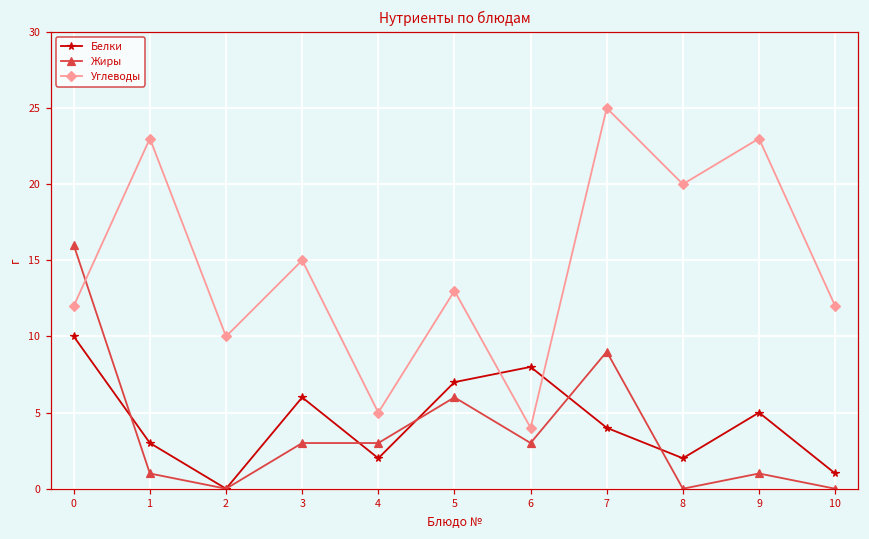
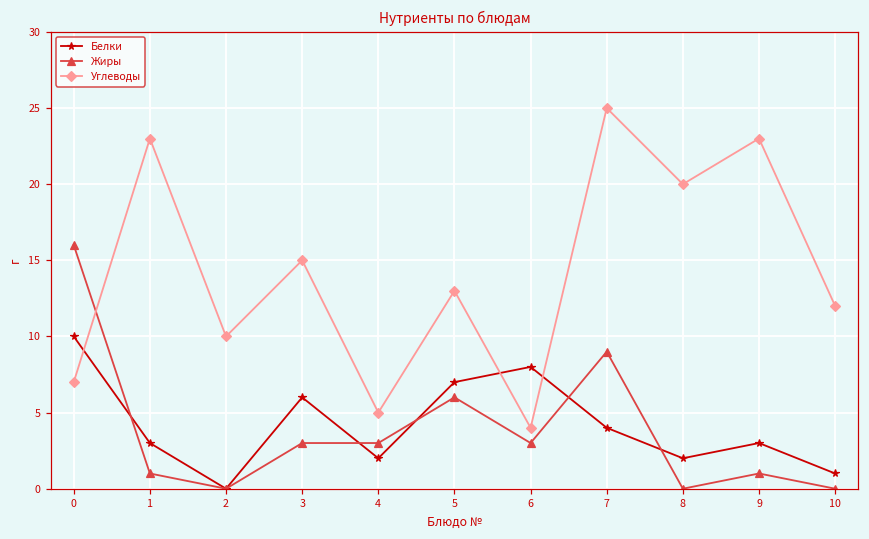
  {
    "Белки": {
      "0": 10,
      "1": 3,
      "3": 6,
      "4": 2,
      "5": 7,
      "6": 8,
      "7": 4,
      "8": 2,
-     "9": 5,
+     "9": 3,
      "10": 1
    },
    "Жиры": {
      "0": 16,
      "1": 1,
      "3": 3,
      "4": 3,
      "5": 6,
      "6": 3,
      "7": 9,
      "8": 0,
      "9": 1,
      "10": 0
    },
    "Углеводы": {
-     "0": 12,
+     "0": 7,
      "1": 23,
      "2": 10,
      "3": 15,
      "4": 5,
      "5": 13,
      "6": 4,
      "7": 25,
      "8": 20,
      "9": 23,
      "10": 12
    }
  }
